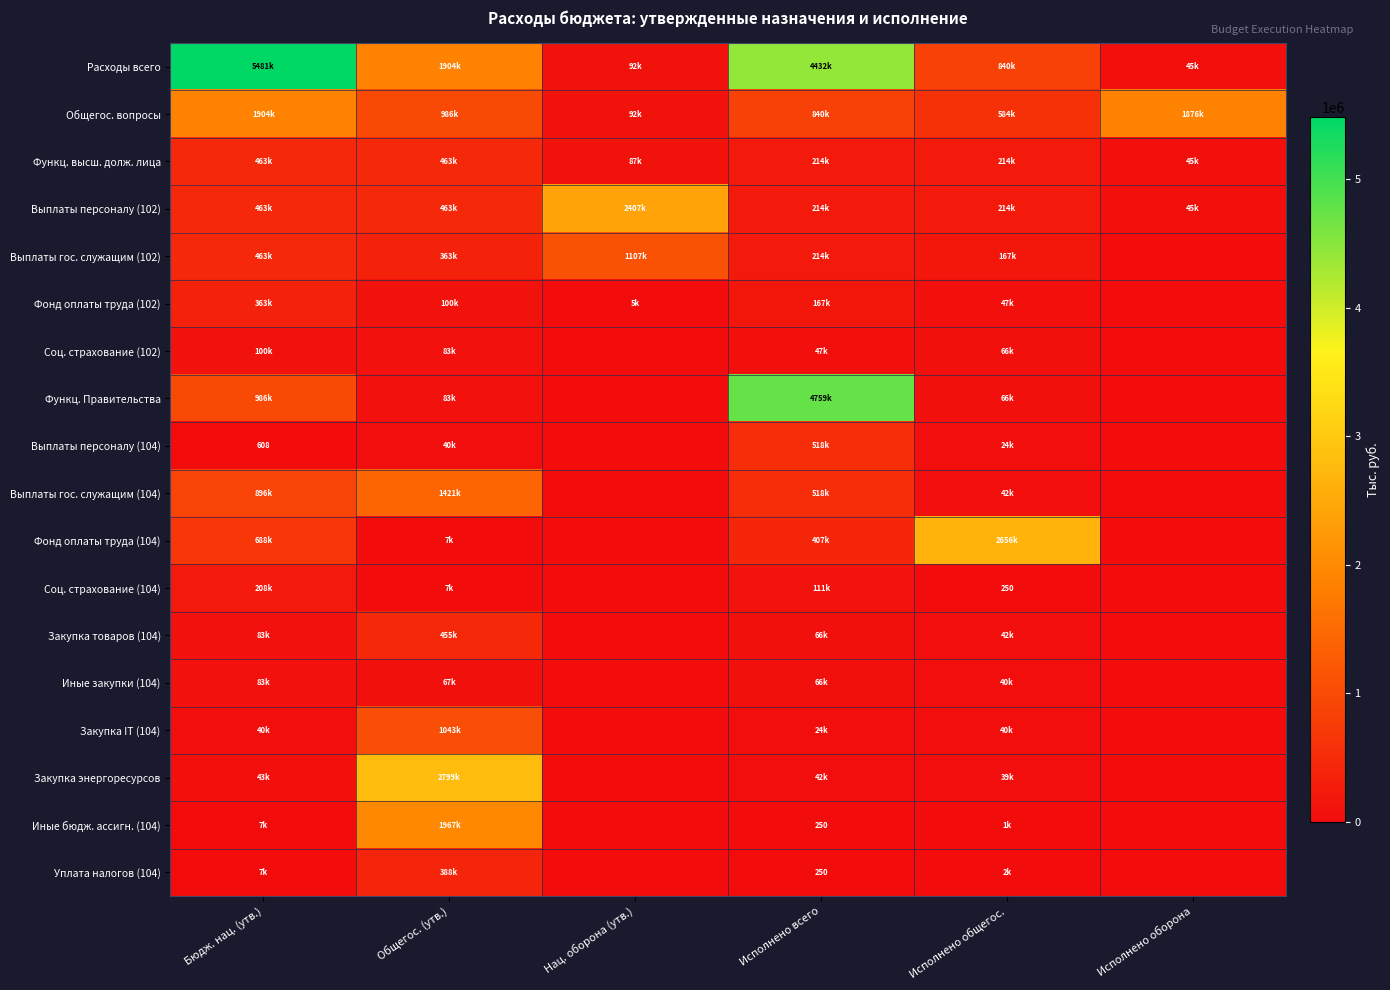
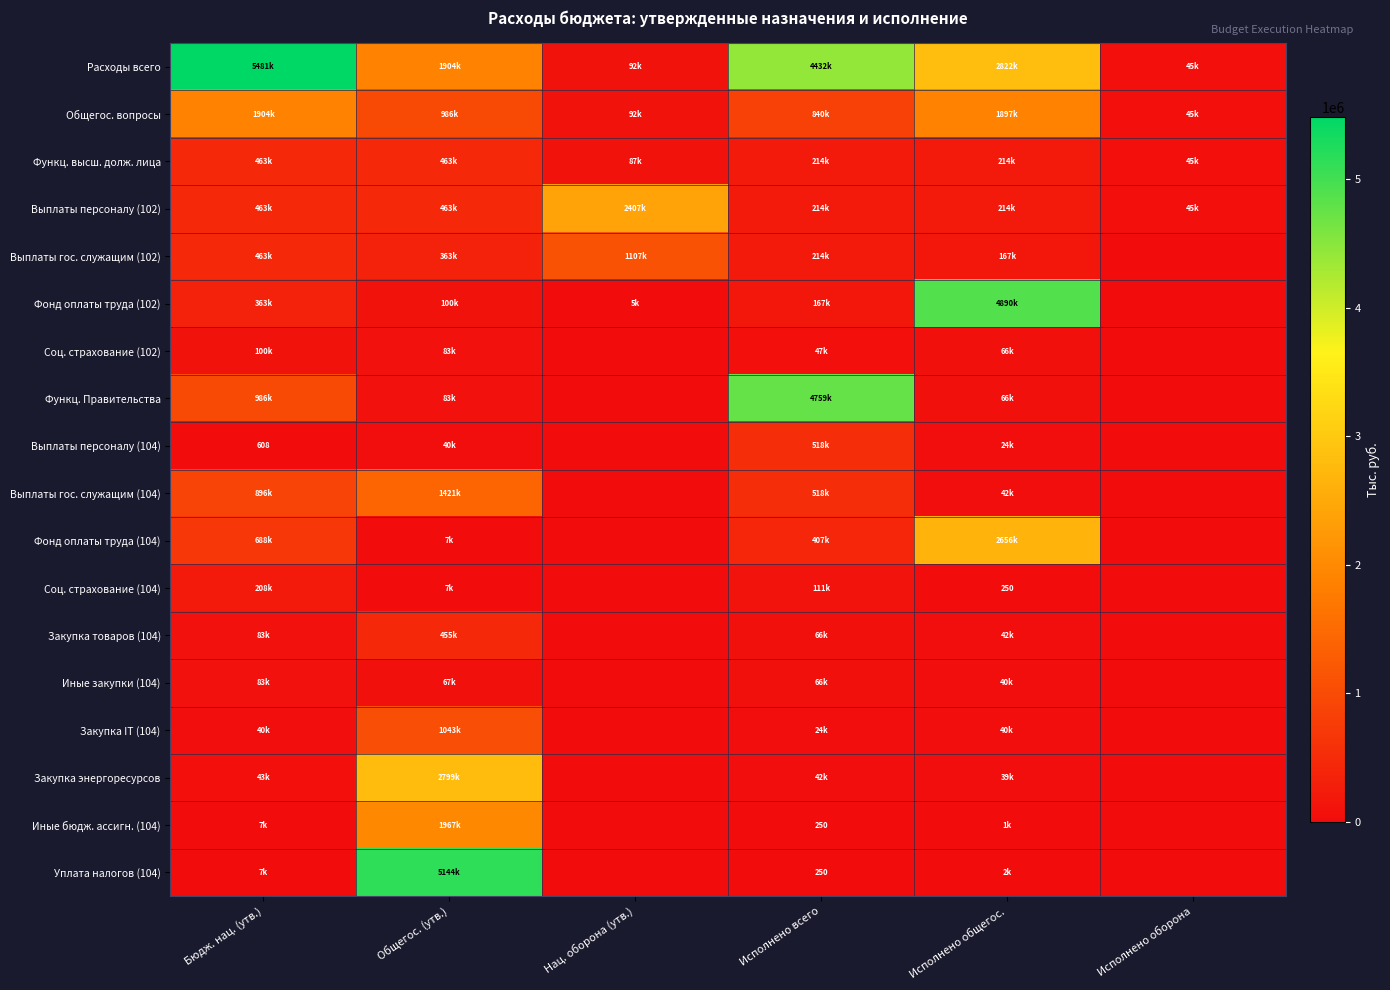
  {
    "Расходы всего": {
      "Бюдж. нац. (утв.)": "5481k",
      "Общегос. (утв.)": "1904k",
      "Нац. оборона (утв.)": "92k",
      "Исполнено всего": "4432k",
-     "Исполнено общегос.": "840k",
+     "Исполнено общегос.": "2822k",
      "Исполнено оборона": "45k"
    },
    "Общегос. вопросы": {
      "Бюдж. нац. (утв.)": "1904k",
      "Общегос. (утв.)": "986k",
      "Нац. оборона (утв.)": "92k",
      "Исполнено всего": "840k",
-     "Исполнено общегос.": "584k",
-     "Исполнено оборона": "1876k"
+     "Исполнено общегос.": "1897k",
+     "Исполнено оборона": "45k"
    },
    "Функц. высш. долж. лица": {
      "Бюдж. нац. (утв.)": "463k",
      "Общегос. (утв.)": "463k",
      "Нац. оборона (утв.)": "87k",
      "Исполнено всего": "214k",
      "Исполнено общегос.": "214k",
      "Исполнено оборона": "45k"
    },
    "Выплаты персоналу (102)": {
      "Бюдж. нац. (утв.)": "463k",
      "Общегос. (утв.)": "463k",
      "Нац. оборона (утв.)": "2407k",
      "Исполнено всего": "214k",
      "Исполнено общегос.": "214k",
      "Исполнено оборона": "45k"
    },
    "Выплаты гос. служащим (102)": {
      "Бюдж. нац. (утв.)": "463k",
      "Общегос. (утв.)": "363k",
      "Нац. оборона (утв.)": "1107k",
      "Исполнено всего": "214k",
      "Исполнено общегос.": "167k"
    },
    "Фонд оплаты труда (102)": {
      "Бюдж. нац. (утв.)": "363k",
      "Общегос. (утв.)": "100k",
      "Нац. оборона (утв.)": "5k",
      "Исполнено всего": "167k",
-     "Исполнено общегос.": "47k"
+     "Исполнено общегос.": "4890k"
    },
    "Соц. страхование (102)": {
      "Бюдж. нац. (утв.)": "100k",
      "Общегос. (утв.)": "83k",
      "Исполнено всего": "47k",
      "Исполнено общегос.": "66k"
    },
    "Функц. Правительства": {
      "Бюдж. нац. (утв.)": "986k",
      "Общегос. (утв.)": "83k",
      "Исполнено всего": "4759k",
      "Исполнено общегос.": "66k"
    },
    "Выплаты персоналу (104)": {
      "Бюдж. нац. (утв.)": "608",
      "Общегос. (утв.)": "40k",
      "Исполнено всего": "518k",
      "Исполнено общегос.": "24k"
    },
    "Выплаты гос. служащим (104)": {
      "Бюдж. нац. (утв.)": "896k",
      "Общегос. (утв.)": "1421k",
      "Исполнено всего": "518k",
      "Исполнено общегос.": "42k"
    },
    "Фонд оплаты труда (104)": {
      "Бюдж. нац. (утв.)": "688k",
      "Общегос. (утв.)": "7k",
      "Исполнено всего": "407k",
      "Исполнено общегос.": "2656k"
    },
    "Соц. страхование (104)": {
      "Бюдж. нац. (утв.)": "208k",
      "Общегос. (утв.)": "7k",
      "Исполнено всего": "111k",
      "Исполнено общегос.": "250"
    },
    "Закупка товаров (104)": {
      "Бюдж. нац. (утв.)": "83k",
      "Общегос. (утв.)": "455k",
      "Исполнено всего": "66k",
      "Исполнено общегос.": "42k"
    },
    "Иные закупки (104)": {
      "Бюдж. нац. (утв.)": "83k",
      "Общегос. (утв.)": "67k",
      "Исполнено всего": "66k",
      "Исполнено общегос.": "40k"
    },
    "Закупка IT (104)": {
      "Бюдж. нац. (утв.)": "40k",
      "Общегос. (утв.)": "1043k",
      "Исполнено всего": "24k",
      "Исполнено общегос.": "40k"
    },
    "Закупка энергоресурсов": {
      "Бюдж. нац. (утв.)": "43k",
      "Общегос. (утв.)": "2799k",
      "Исполнено всего": "42k",
      "Исполнено общегос.": "39k"
    },
    "Иные бюдж. ассигн. (104)": {
      "Бюдж. нац. (утв.)": "7k",
      "Общегос. (утв.)": "1967k",
      "Исполнено всего": "250",
      "Исполнено общегос.": "1k"
    },
    "Уплата налогов (104)": {
      "Бюдж. нац. (утв.)": "7k",
-     "Общегос. (утв.)": "388k",
+     "Общегос. (утв.)": "5144k",
      "Исполнено всего": "250",
      "Исполнено общегос.": "2k"
    }
  }
